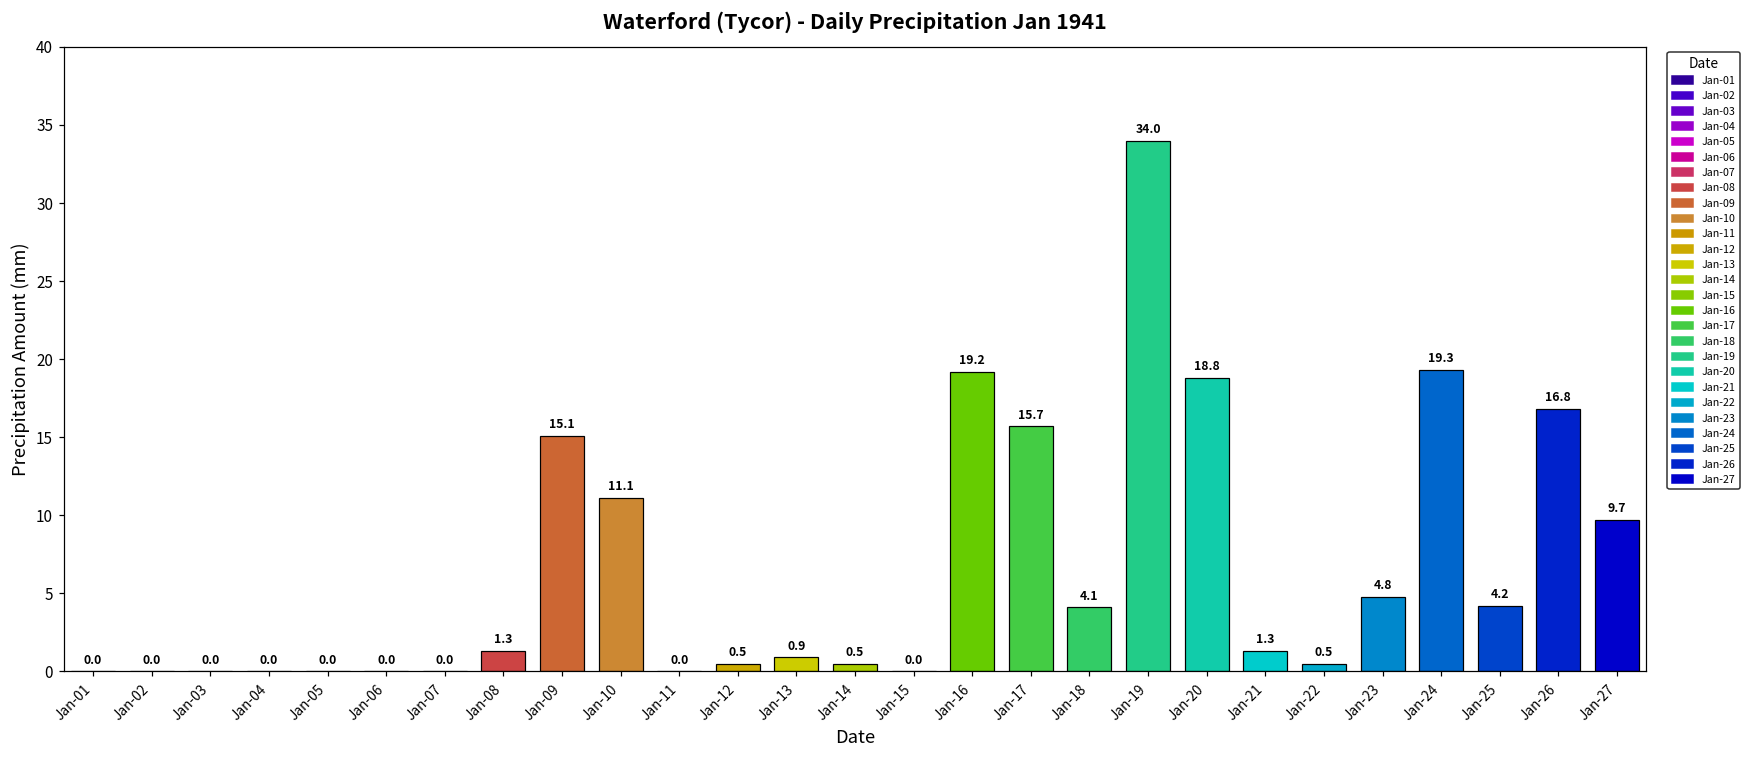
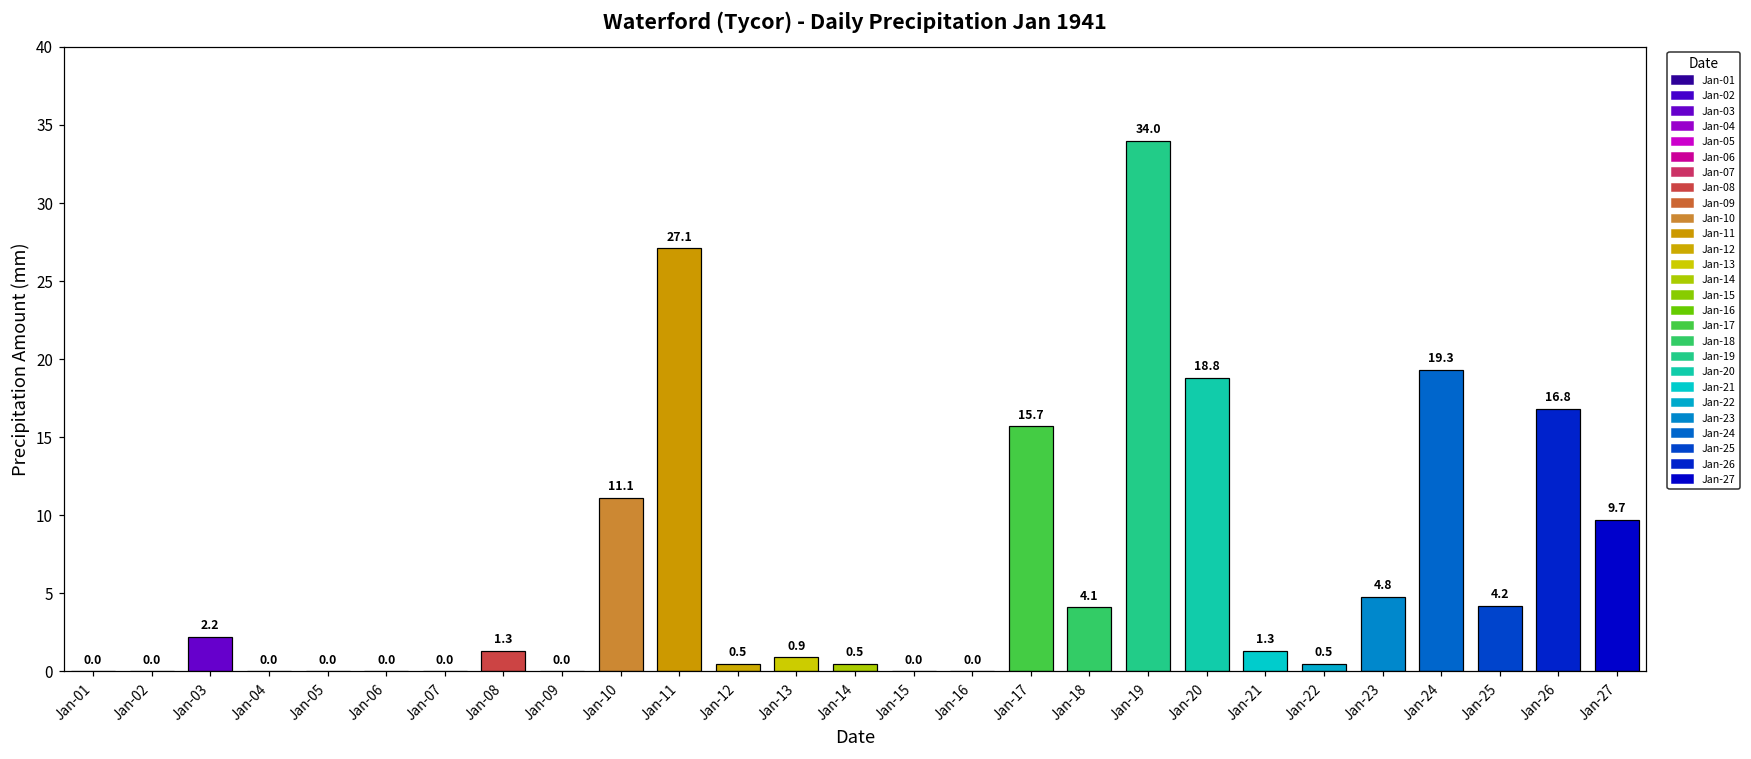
  {
    "Jan-01": 0.0,
    "Jan-02": 0.0,
-   "Jan-03": 0.0,
+   "Jan-03": 2.2,
    "Jan-04": 0.0,
    "Jan-05": 0.0,
    "Jan-06": 0.0,
    "Jan-07": 0.0,
    "Jan-08": 1.3,
-   "Jan-09": 15.1,
+   "Jan-09": 0.0,
    "Jan-10": 11.1,
-   "Jan-11": 0.0,
+   "Jan-11": 27.1,
    "Jan-12": 0.5,
    "Jan-13": 0.9,
    "Jan-14": 0.5,
    "Jan-15": 0.0,
-   "Jan-16": 19.2,
+   "Jan-16": 0.0,
    "Jan-17": 15.7,
    "Jan-18": 4.1,
    "Jan-19": 34.0,
    "Jan-20": 18.8,
    "Jan-21": 1.3,
    "Jan-22": 0.5,
    "Jan-23": 4.8,
    "Jan-24": 19.3,
    "Jan-25": 4.2,
    "Jan-26": 16.8,
    "Jan-27": 9.7
  }
